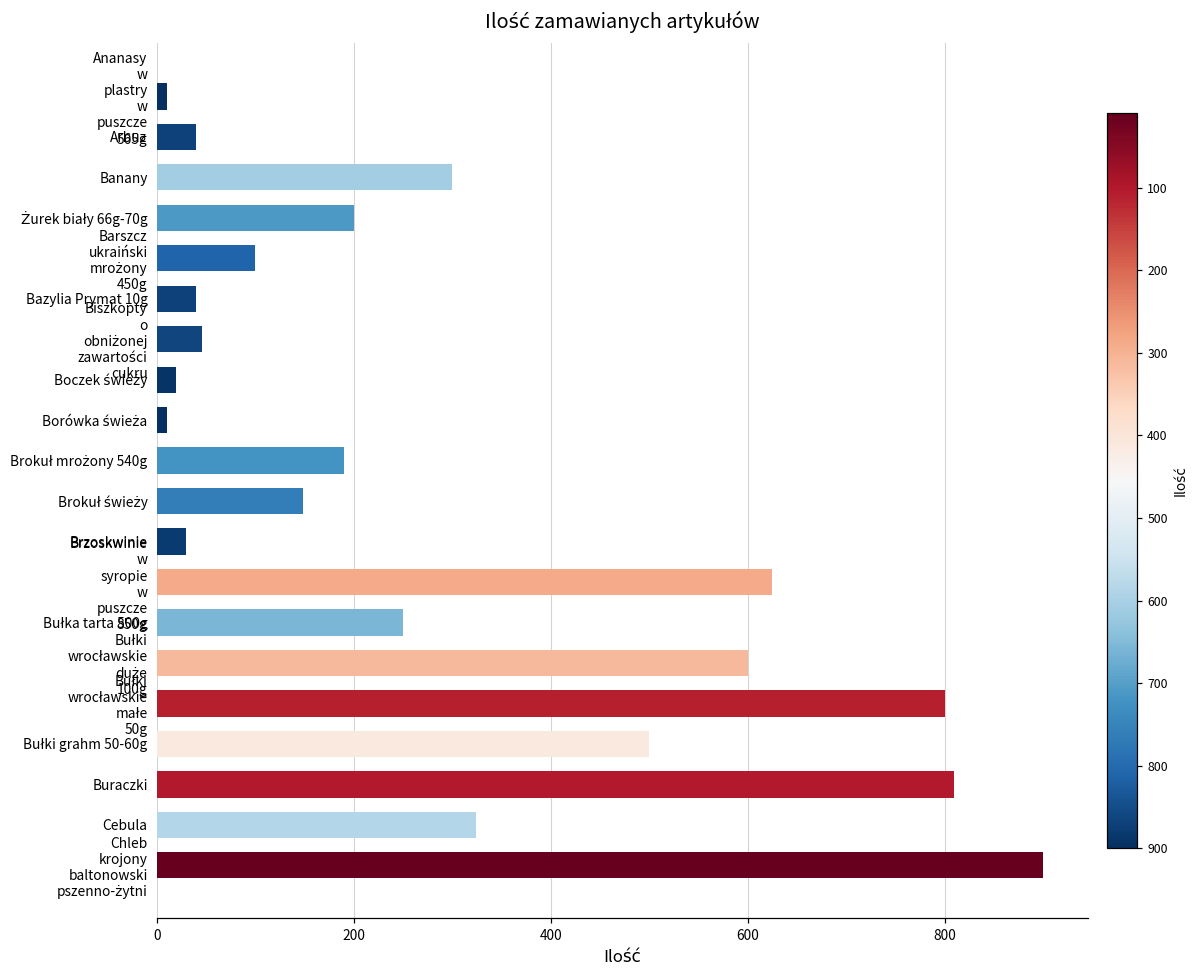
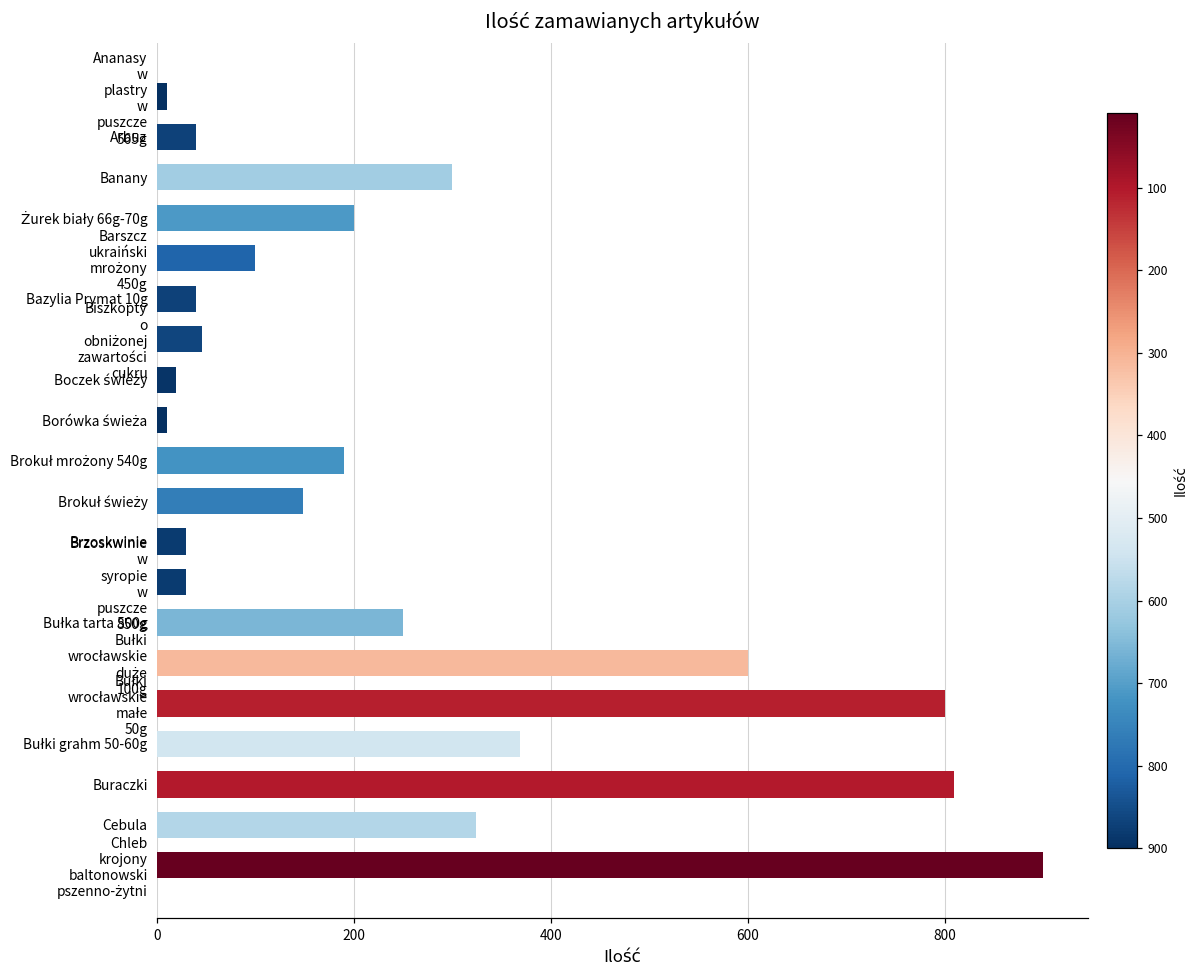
  {
    "Ananasy w plastry w puszcze 565g": 10,
    "Banany": 300,
    "Żurek biały 66g-70g": 200,
    "Barszcz ukraiński mrożony 450g": 100,
    "Biszkopty o obniżonej zawartości cukru": 50,
    "Borówka świeża": 10,
    "Brokuł mrożony 540g": 190,
    "Brokuł świeży": 150,
-   "Brzoskwinie w syropie w puszcze 850g": 630,
-   "Bułki grahm 50-60g": 500,
+   "Brzoskwinie w syropie w puszcze 850g": 30,
+   "Bułki grahm 50-60g": 370,
    "Buraczki": 810,
    "Cebula": 320,
    "Chleb krojony baltonowski pszenno-żytni": 900
  }
